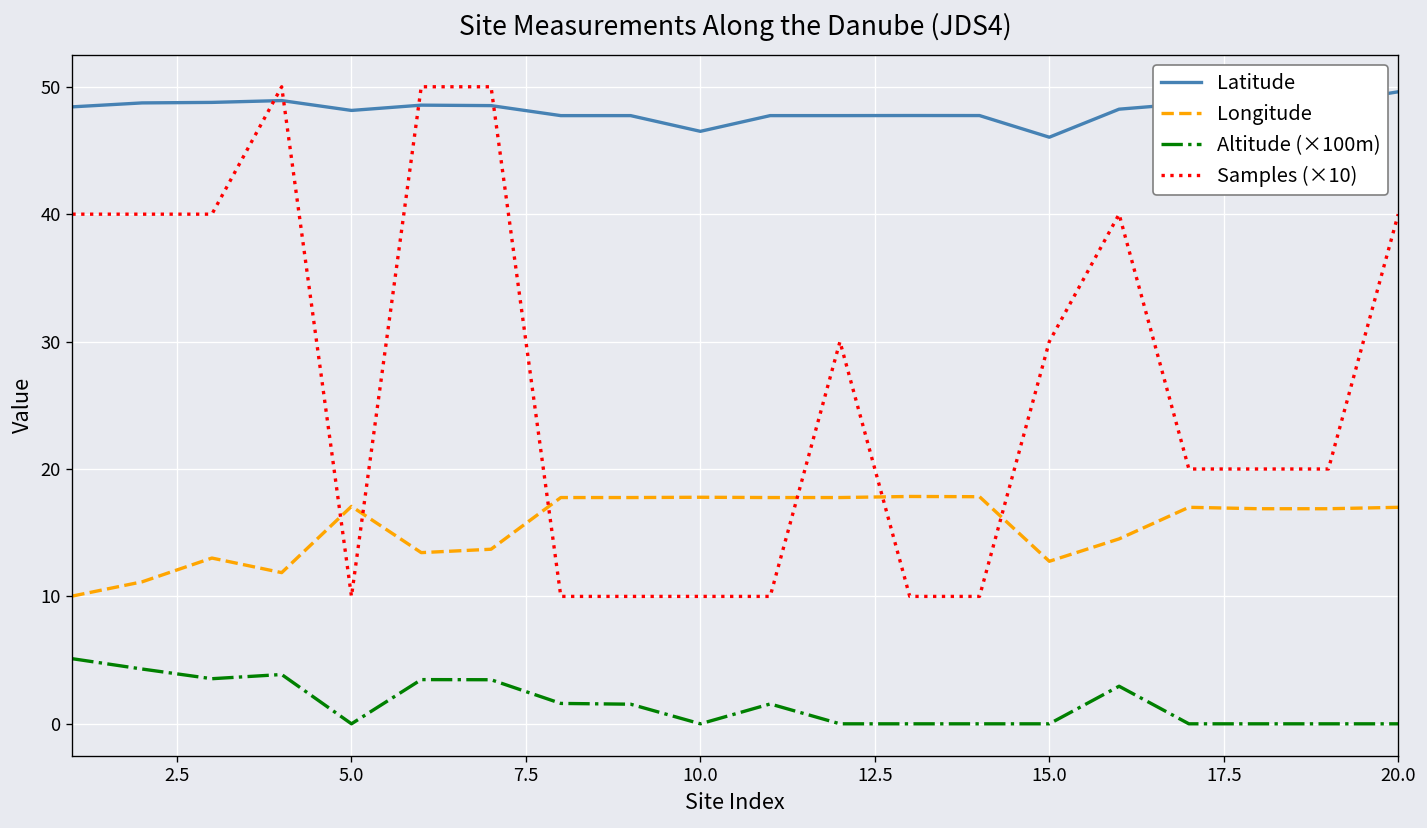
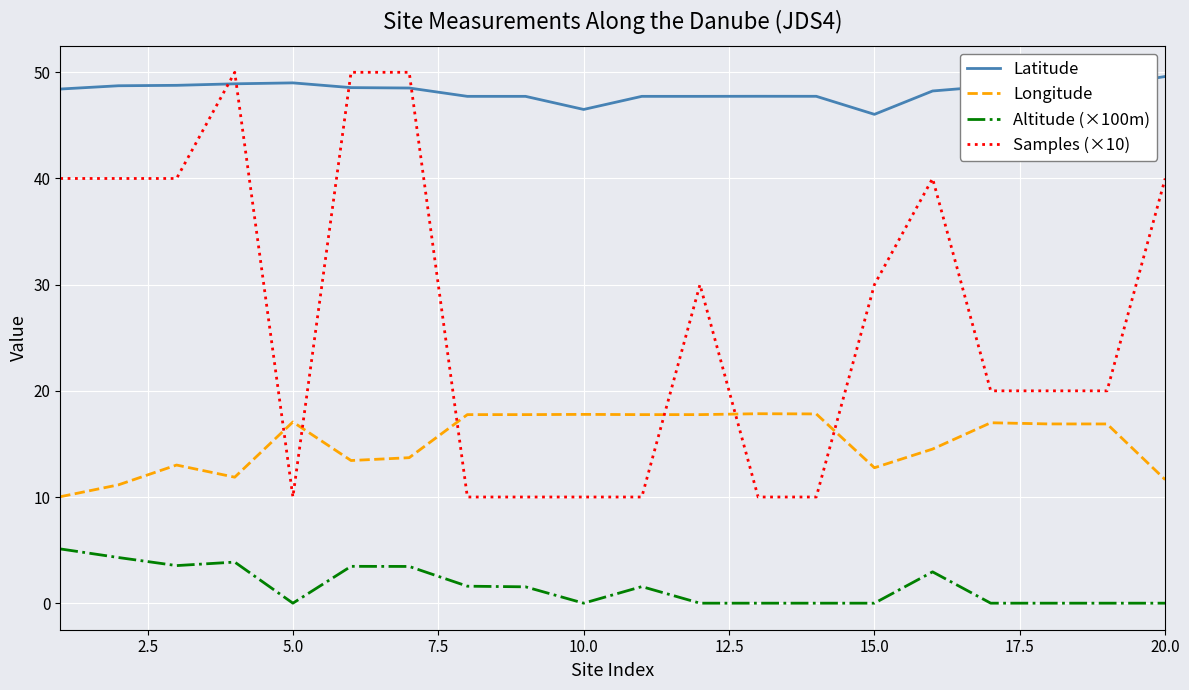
  {
    "Latitude": {
-     "5.0": 48.1,
+     "5.0": 49.0,
      "10.0": 46.5,
      "15.0": 46.0,
      "20.0": 49.6
    },
    "Longitude": {
      "5.0": 17.1,
      "10.0": 17.8,
      "15.0": 12.8,
-     "20.0": 17.0
+     "20.0": 11.6
    },
    "Altitude (×100m)": {
      "5.0": 0.0,
      "10.0": 0.0,
      "15.0": 0.0,
      "20.0": 0.0
    },
    "Samples (×10)": {
      "5.0": 10.0,
      "10.0": 10.0,
      "15.0": 30.0,
      "20.0": 40.0
    }
  }
